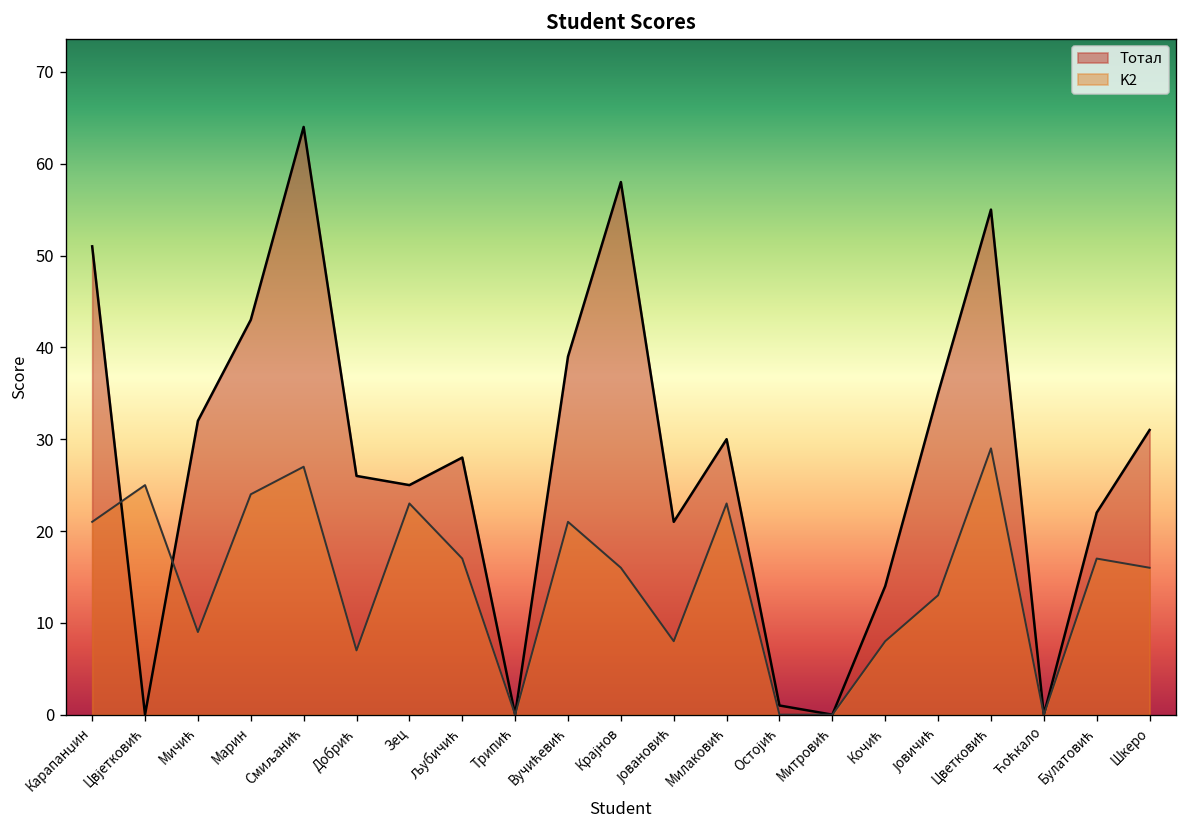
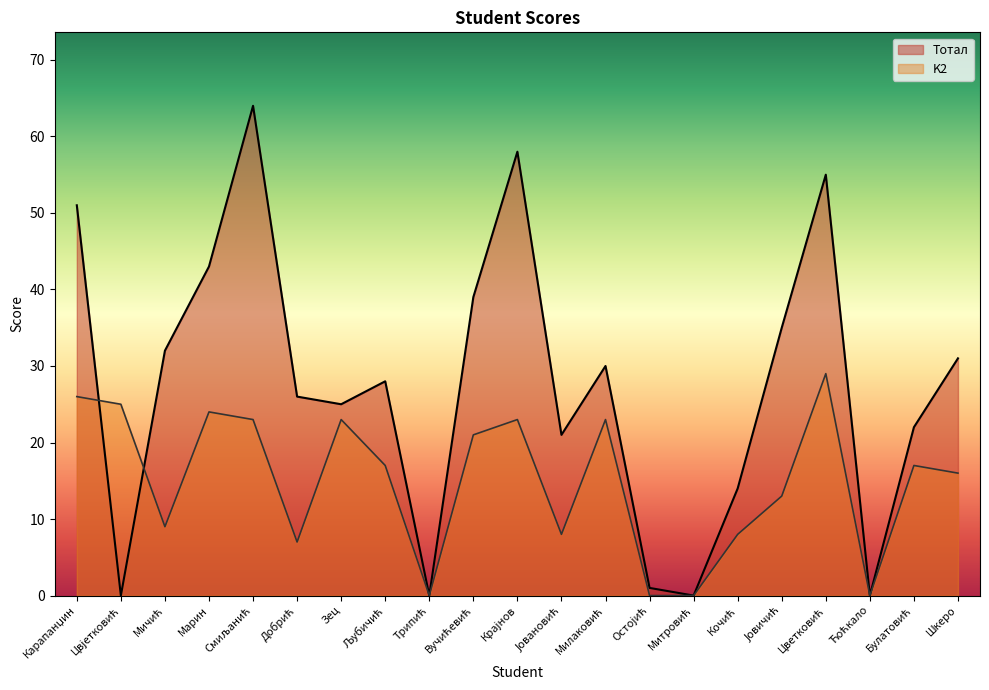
  {
    "Тотал": {
      "Карапанџин": 51,
      "Цвјетковић": 0,
      "Мичић": 32,
      "Марин": 43,
      "Смиљанић": 64,
      "Добрић": 26,
      "Зец": 25,
      "Љубичић": 28,
      "Вучићевић": 39,
      "Крајнов": 58,
      "Јовановић": 21,
      "Милаковић": 30,
      "Остојић": 1,
      "Кочић": 14,
      "Јовичић": 35,
      "Цветковић": 55,
      "Булатовић": 22,
      "Шкеро": 31
    },
    "K2": {
-     "Карапанџин": 21,
+     "Карапанџин": 26,
      "Цвјетковић": 25,
      "Мичић": 9,
      "Марин": 24,
-     "Смиљанић": 27,
+     "Смиљанић": 23,
      "Добрић": 7,
      "Зец": 23,
      "Љубичић": 17,
      "Вучићевић": 21,
-     "Крајнов": 16,
+     "Крајнов": 23,
      "Јовановић": 8,
      "Милаковић": 23,
      "Остојић": 0,
      "Кочић": 8,
      "Јовичић": 13,
      "Цветковић": 29,
      "Булатовић": 17,
      "Шкеро": 16
    }
  }
